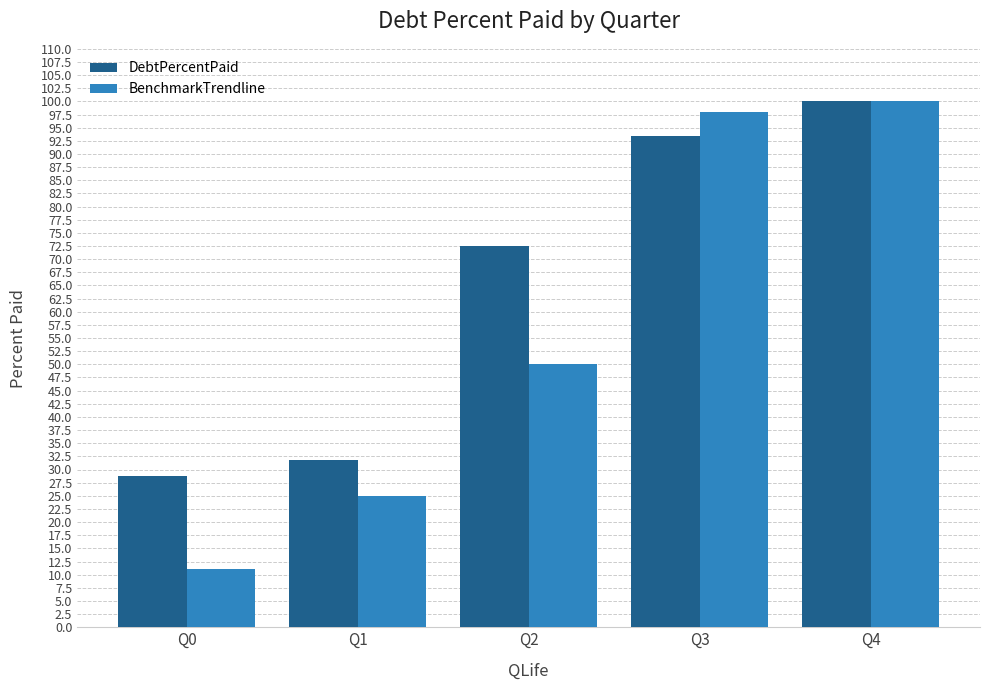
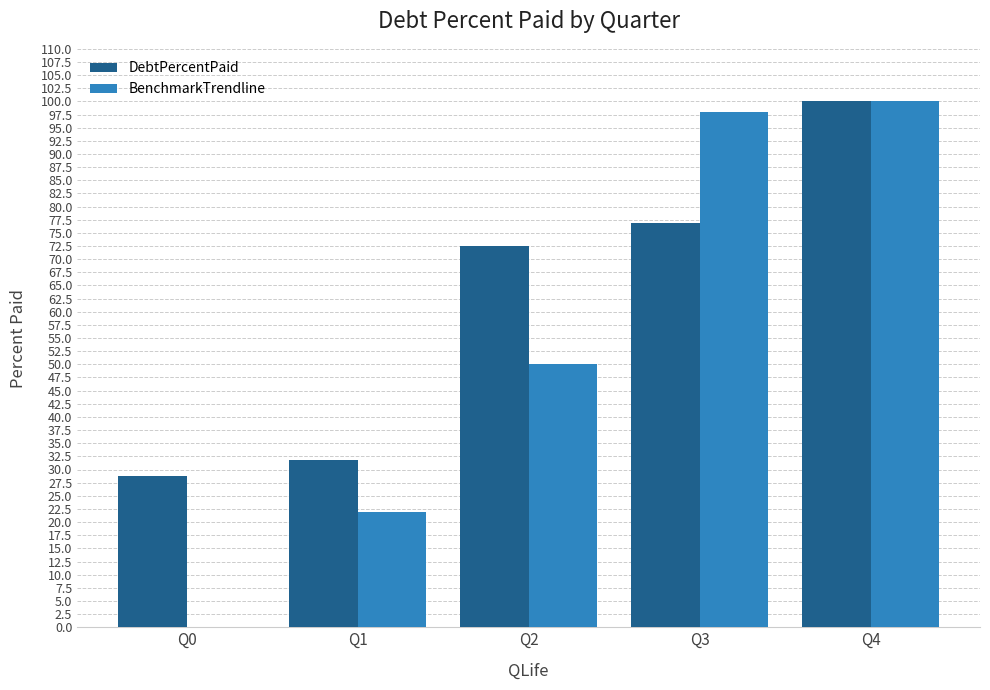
  {
    "DebtPercentPaid": {
      "Q0": 29,
      "Q1": 32,
      "Q2": 72,
-     "Q3": 93,
+     "Q3": 77,
      "Q4": 100
    },
    "BenchmarkTrendline": {
-     "Q0": 11,
-     "Q1": 25,
+     "Q0": 0,
+     "Q1": 22,
      "Q2": 50,
      "Q3": 98,
      "Q4": 100
    }
  }
